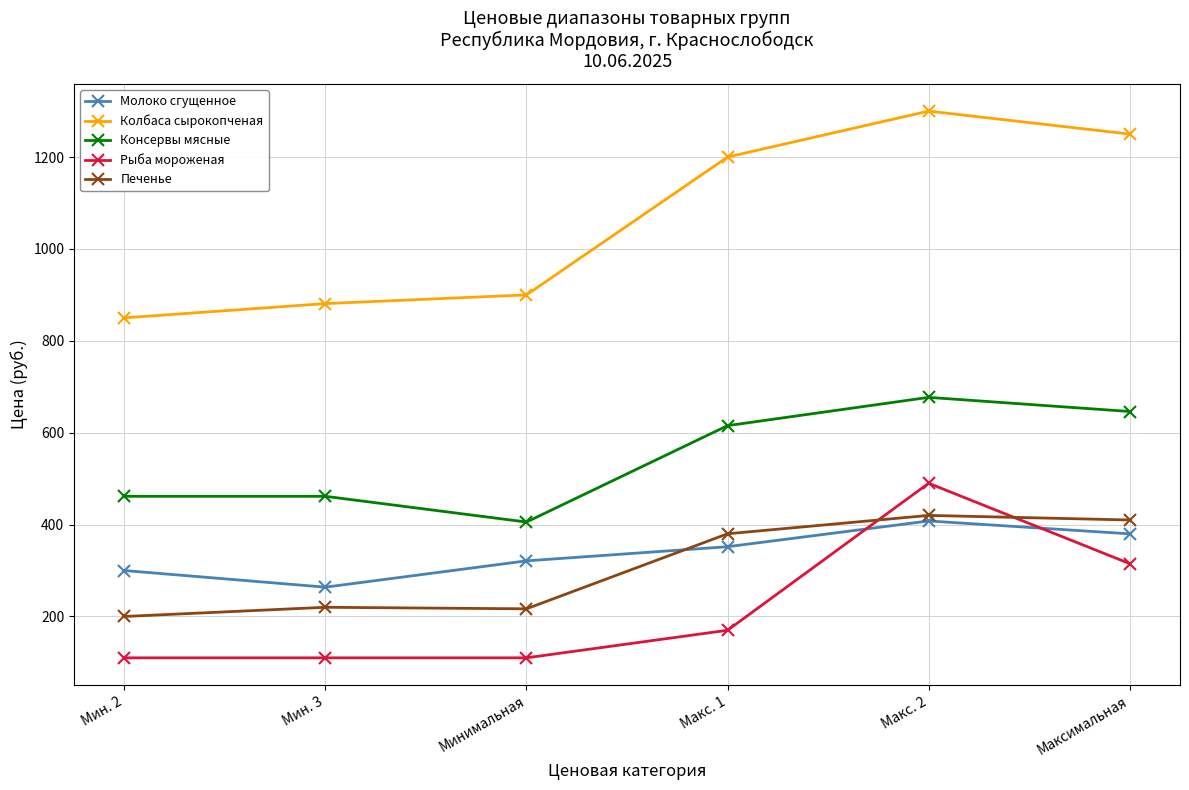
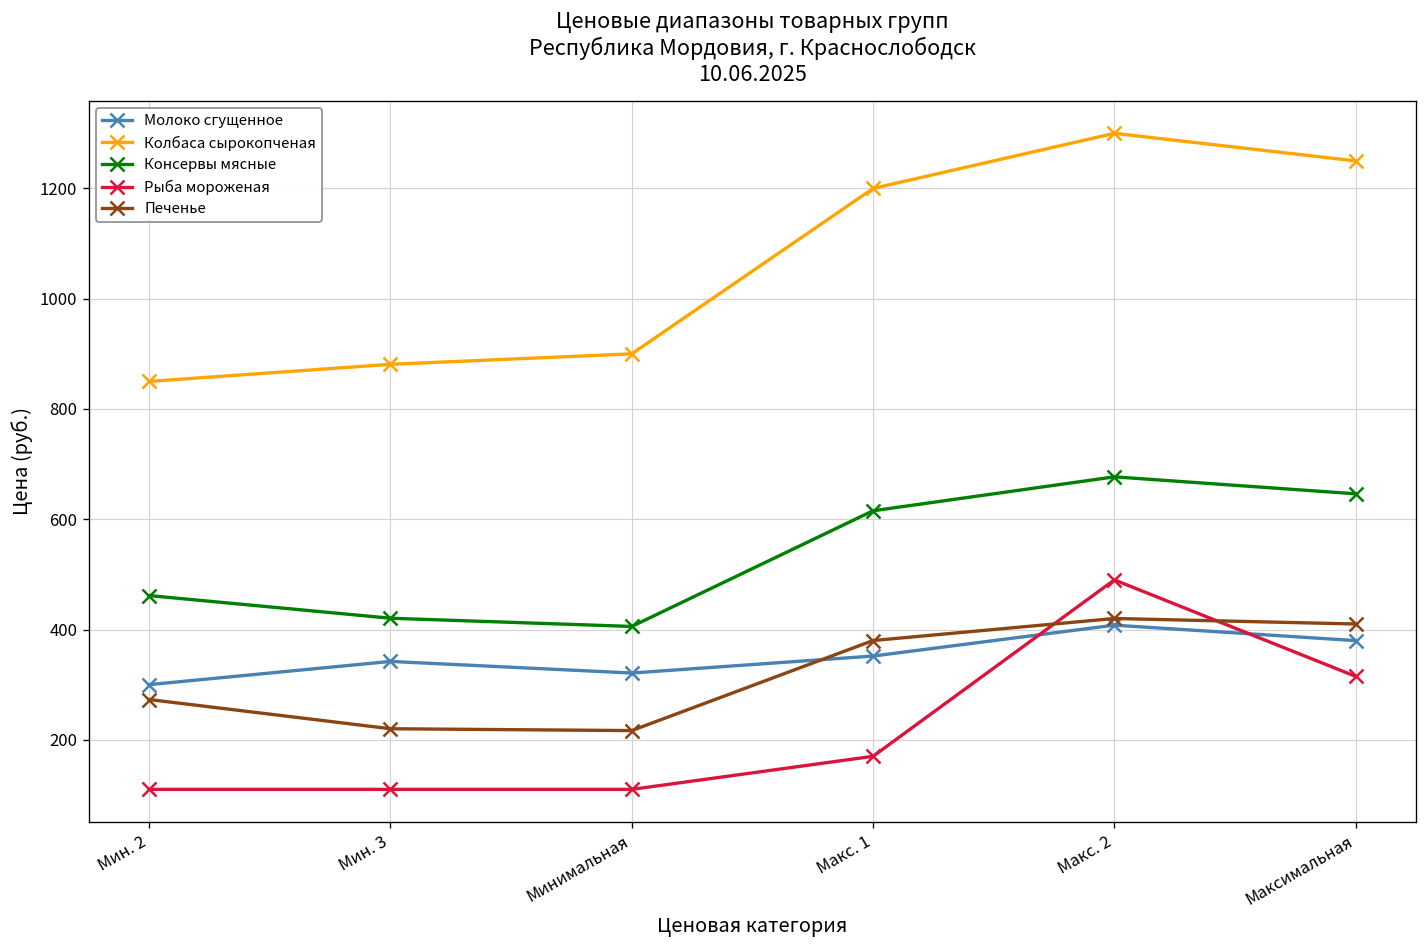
  {
    "Молоко сгущенное": {
      "Мин. 2": 300,
-     "Мин. 3": 260,
+     "Мин. 3": 340,
      "Минимальная": 320,
      "Макс. 1": 350,
      "Макс. 2": 410,
      "Максимальная": 380
    },
    "Колбаса сырокопченая": {
      "Мин. 2": 850,
      "Мин. 3": 880,
      "Минимальная": 900,
      "Макс. 1": 1200,
      "Макс. 2": 1300,
      "Максимальная": 1250
    },
    "Консервы мясные": {
      "Мин. 2": 460,
-     "Мин. 3": 460,
+     "Мин. 3": 420,
      "Минимальная": 410,
      "Макс. 1": 620,
      "Макс. 2": 680,
      "Максимальная": 650
    },
    "Рыба мороженая": {
      "Мин. 2": 110,
      "Мин. 3": 110,
      "Минимальная": 110,
      "Макс. 1": 170,
      "Макс. 2": 490,
      "Максимальная": 320
    },
    "Печенье": {
-     "Мин. 2": 200,
+     "Мин. 2": 270,
      "Мин. 3": 220,
      "Минимальная": 220,
      "Макс. 1": 380,
      "Макс. 2": 420,
      "Максимальная": 410
    }
  }
